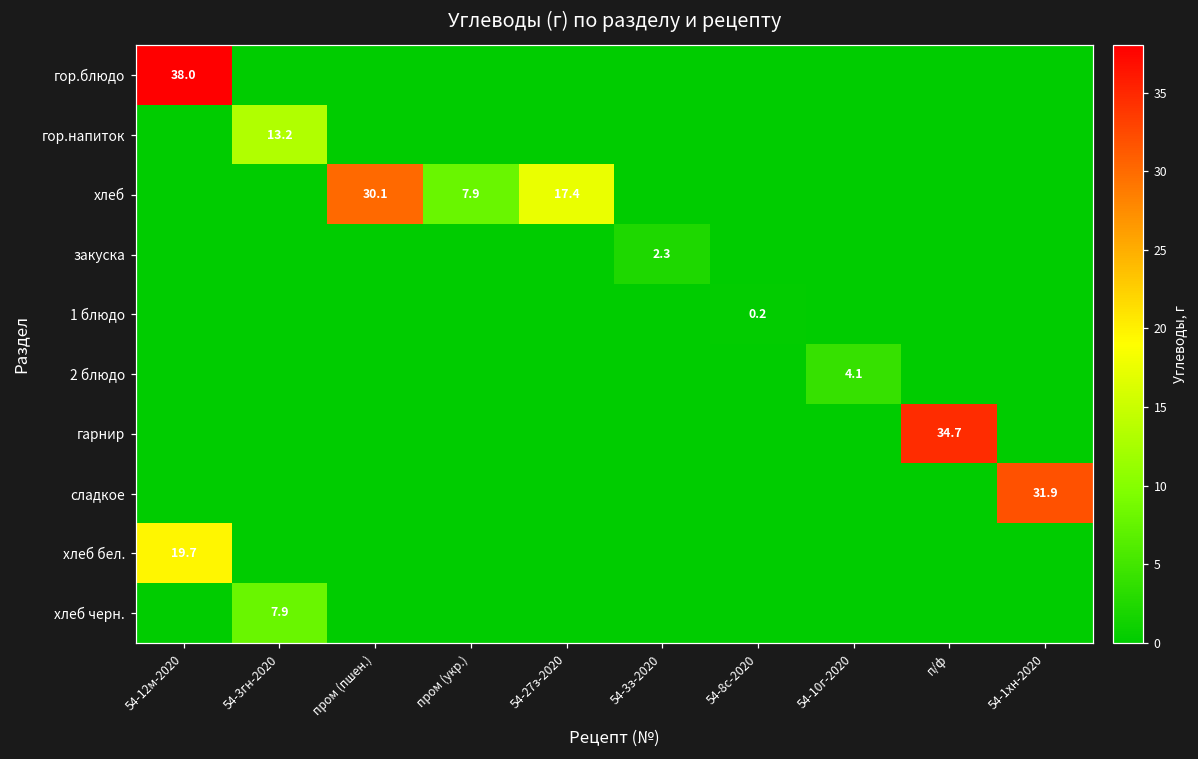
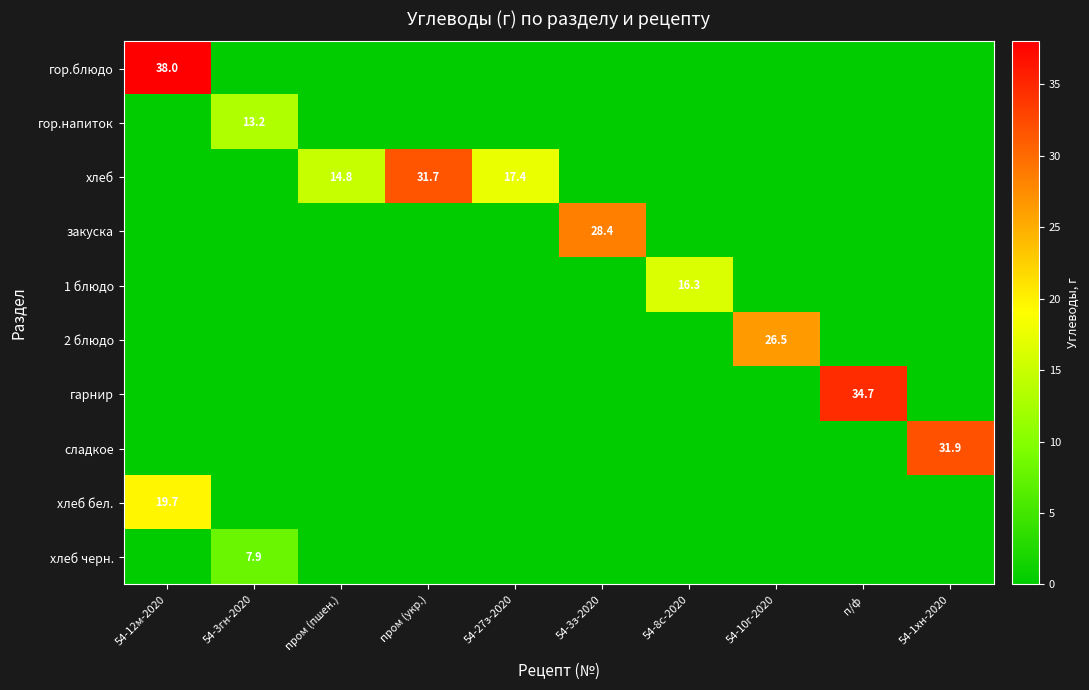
  {
    "гор.блюдо": {
      "54-12м-2020": 38.0
    },
    "гор.напиток": {
      "54-3гн-2020": 13.2
    },
    "хлеб": {
-     "пром (пшен.)": 30.1,
-     "пром (укр.)": 7.9,
+     "пром (пшен.)": 14.8,
+     "пром (укр.)": 31.7,
      "54-27з-2020": 17.4
    },
    "закуска": {
-     "54-3з-2020": 2.3
+     "54-3з-2020": 28.4
    },
    "1 блюдо": {
-     "54-8с-2020": 0.2
+     "54-8с-2020": 16.3
    },
    "2 блюдо": {
-     "54-10г-2020": 4.1
+     "54-10г-2020": 26.5
    },
    "гарнир": {
      "п/ф": 34.7
    },
    "сладкое": {
      "54-1хн-2020": 31.9
    },
    "хлеб бел.": {
      "54-12м-2020": 19.7
    },
    "хлеб черн.": {
      "54-3гн-2020": 7.9
    }
  }
